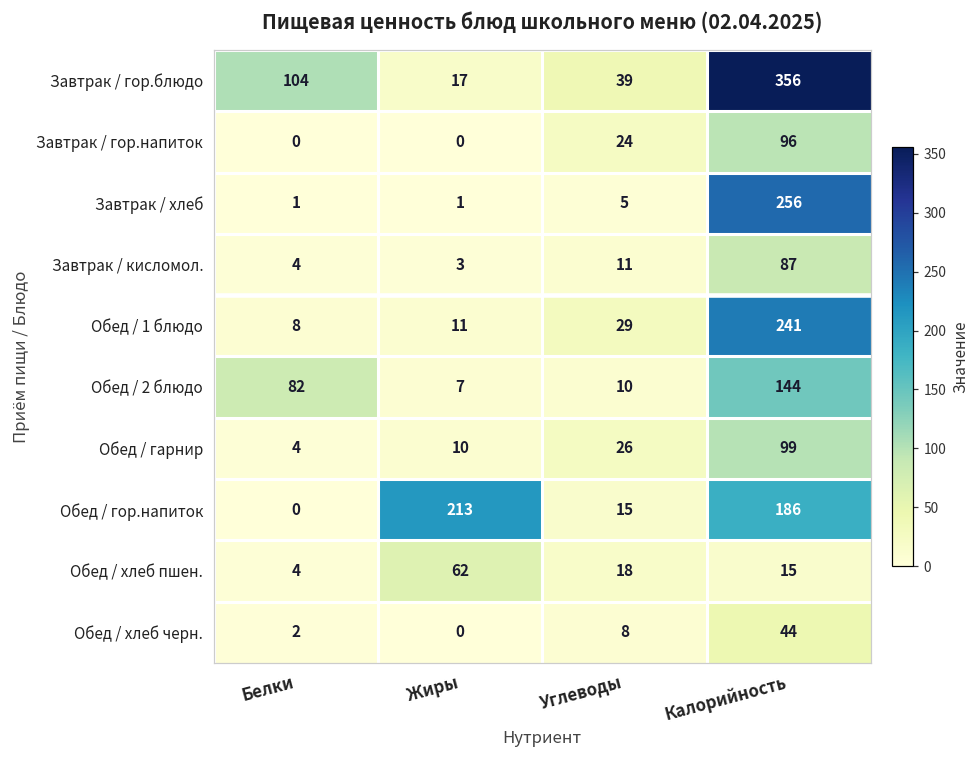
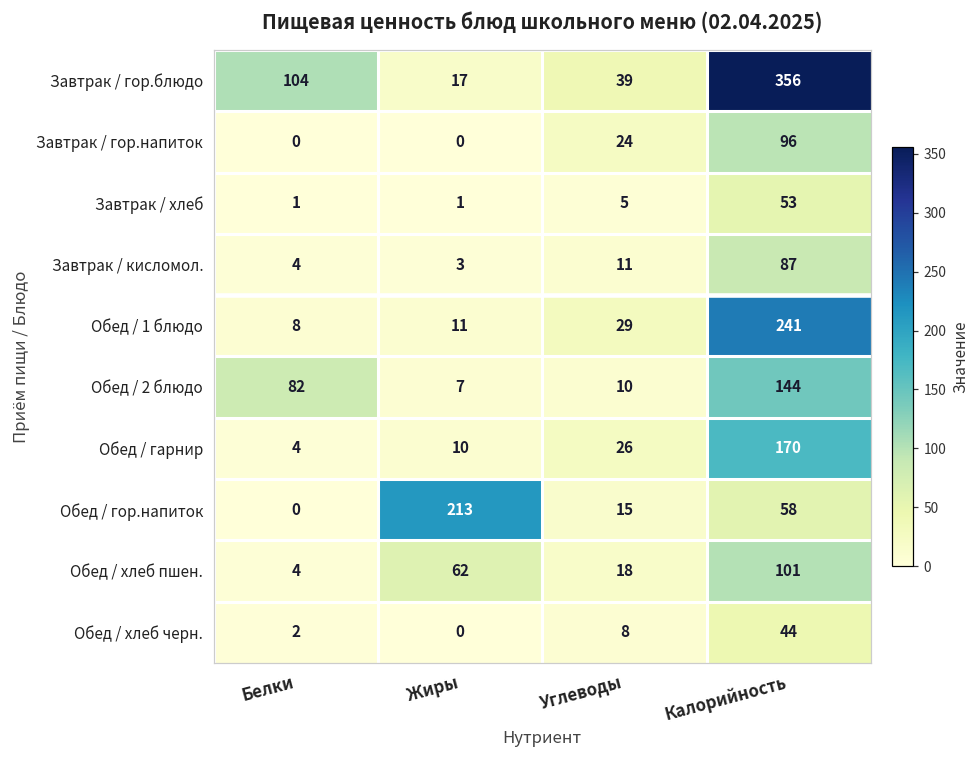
  {
    "Завтрак / гор.блюдо": {
      "Белки": 104,
      "Жиры": 17,
      "Углеводы": 39,
      "Калорийность": 356
    },
    "Завтрак / гор.напиток": {
      "Белки": 0,
      "Жиры": 0,
      "Углеводы": 24,
      "Калорийность": 96
    },
    "Завтрак / хлеб": {
      "Белки": 1,
      "Жиры": 1,
      "Углеводы": 5,
-     "Калорийность": 256
+     "Калорийность": 53
    },
    "Завтрак / кисломол.": {
      "Белки": 4,
      "Жиры": 3,
      "Углеводы": 11,
      "Калорийность": 87
    },
    "Обед / 1 блюдо": {
      "Белки": 8,
      "Жиры": 11,
      "Углеводы": 29,
      "Калорийность": 241
    },
    "Обед / 2 блюдо": {
      "Белки": 82,
      "Жиры": 7,
      "Углеводы": 10,
      "Калорийность": 144
    },
    "Обед / гарнир": {
      "Белки": 4,
      "Жиры": 10,
      "Углеводы": 26,
-     "Калорийность": 99
+     "Калорийность": 170
    },
    "Обед / гор.напиток": {
      "Белки": 0,
      "Жиры": 213,
      "Углеводы": 15,
-     "Калорийность": 186
+     "Калорийность": 58
    },
    "Обед / хлеб пшен.": {
      "Белки": 4,
      "Жиры": 62,
      "Углеводы": 18,
-     "Калорийность": 15
+     "Калорийность": 101
    },
    "Обед / хлеб черн.": {
      "Белки": 2,
      "Жиры": 0,
      "Углеводы": 8,
      "Калорийность": 44
    }
  }
